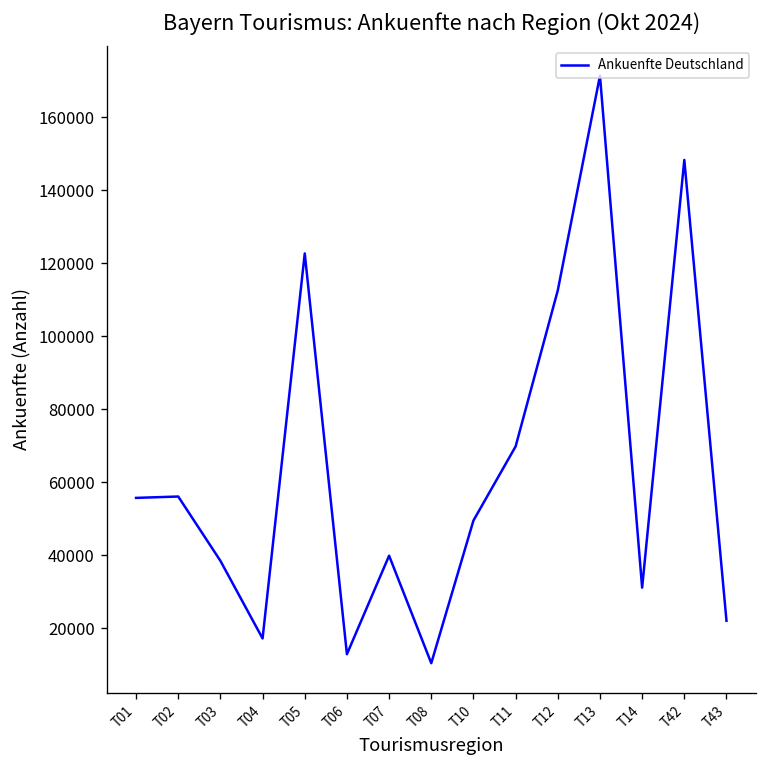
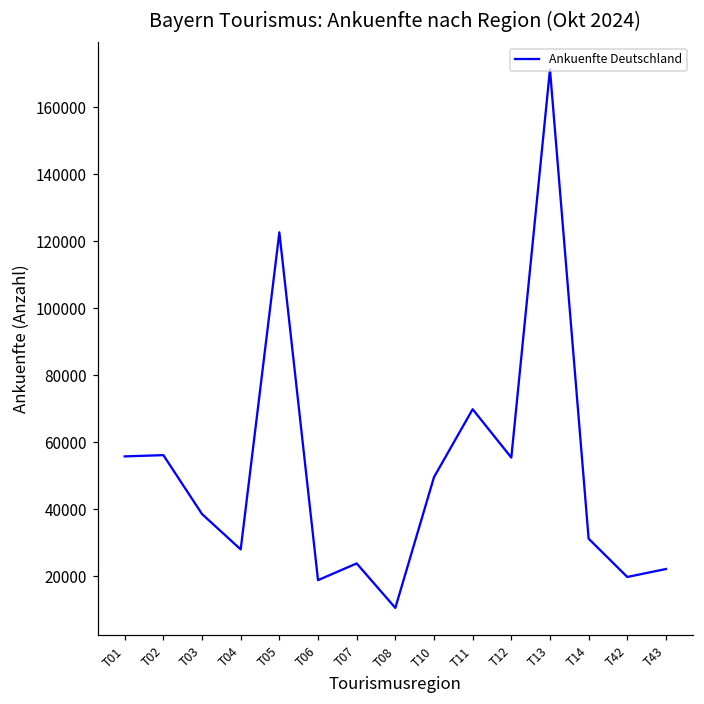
  {
    "T01": 56000,
    "T02": 56000,
    "T03": 39000,
-   "T04": 17000,
+   "T04": 28000,
    "T05": 123000,
-   "T06": 13000,
-   "T07": 40000,
+   "T06": 19000,
+   "T07": 24000,
    "T08": 10000,
    "T10": 50000,
    "T11": 70000,
-   "T12": 113000,
+   "T12": 55000,
    "T13": 171000,
    "T14": 31000,
-   "T42": 148000,
+   "T42": 20000,
    "T43": 22000
  }
